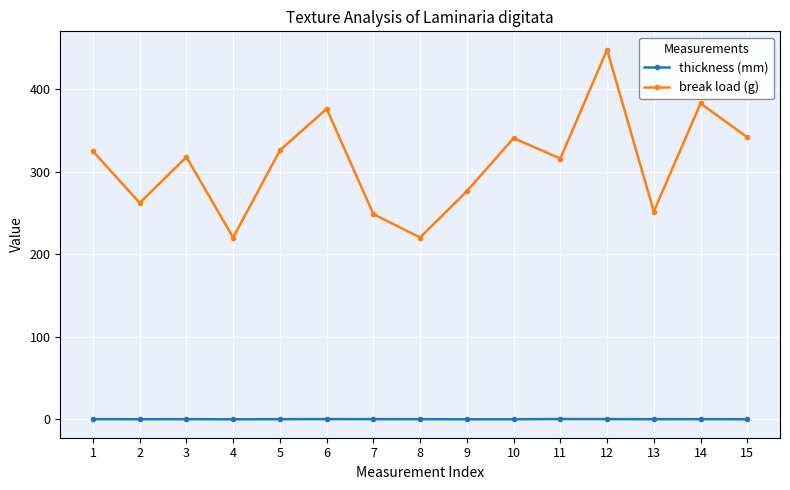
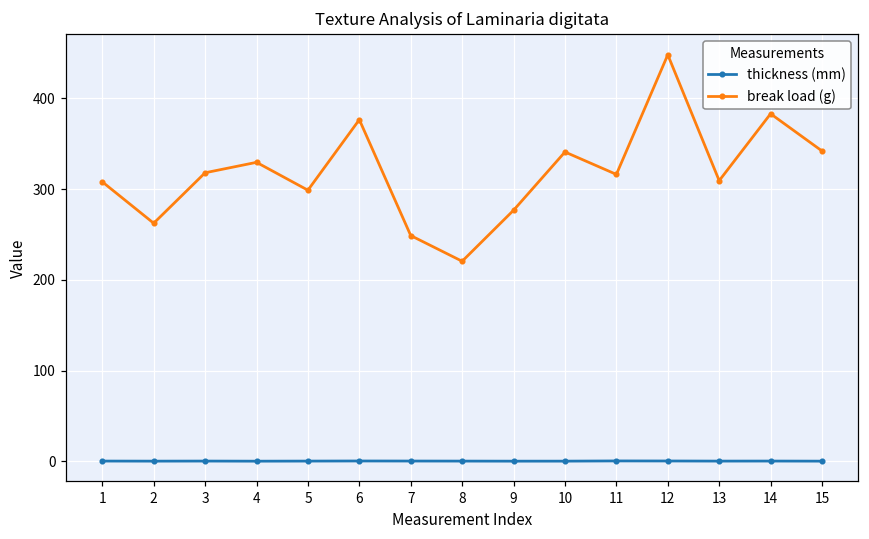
  {
    "thickness (mm)": {
      "1": 0,
      "2": 0,
      "3": 0,
      "4": 0,
      "5": 0,
      "6": 0,
      "7": 0,
      "8": 0,
      "9": 0,
      "10": 0,
      "11": 0,
      "12": 0,
      "13": 0,
      "14": 0,
      "15": 0
    },
    "break load (g)": {
-     "1": 330,
+     "1": 310,
      "2": 260,
      "3": 320,
-     "4": 220,
-     "5": 330,
+     "4": 330,
+     "5": 300,
      "6": 380,
      "7": 250,
      "8": 220,
      "9": 280,
      "10": 340,
      "11": 320,
      "12": 450,
-     "13": 250,
+     "13": 310,
      "14": 380,
      "15": 340
    }
  }
